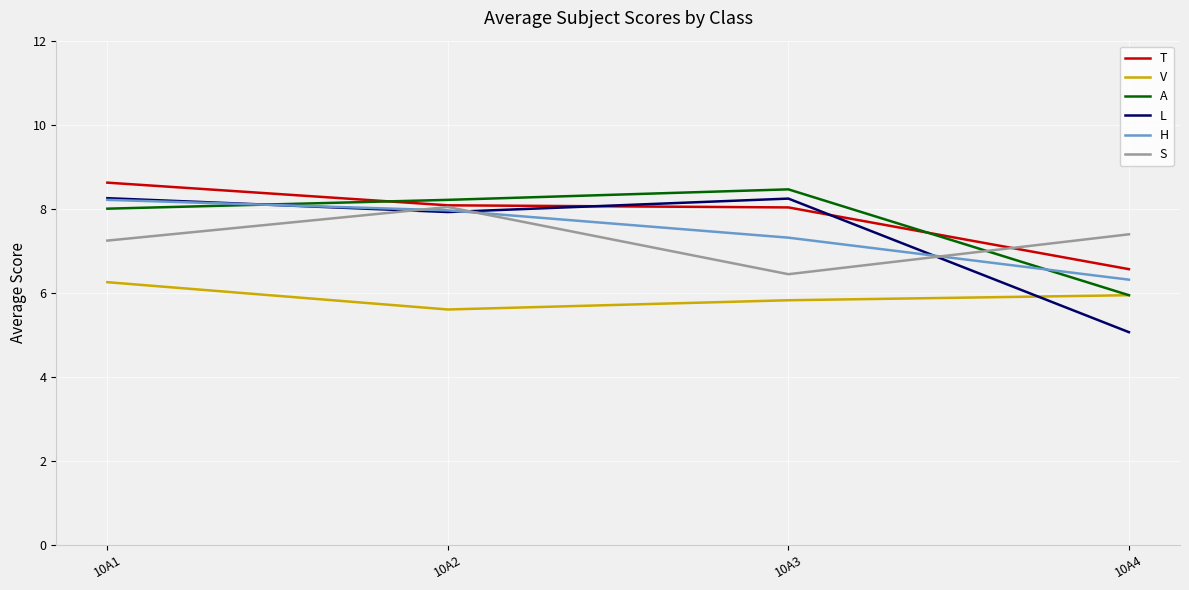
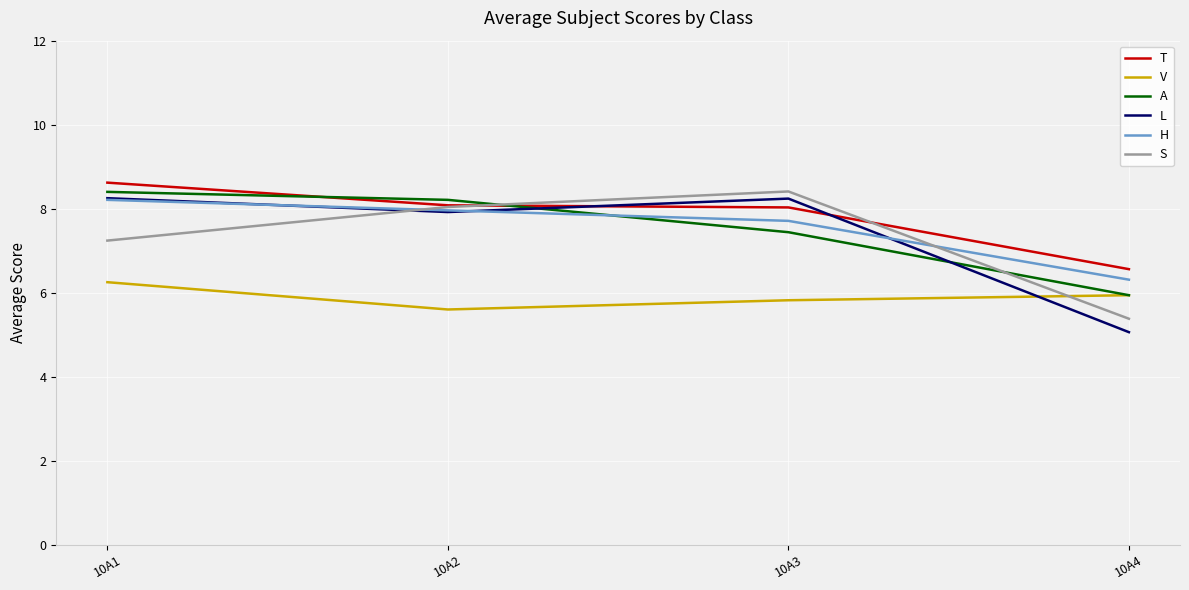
  {
    "T": {
      "10A1": 8.6,
      "10A3": 8.0,
      "10A4": 6.6
    },
    "V": {
      "10A1": 6.3,
      "10A2": 5.6,
      "10A3": 5.8
    },
    "A": {
-     "10A1": 8.0,
+     "10A1": 8.4,
      "10A2": 8.2,
-     "10A3": 8.5
+     "10A3": 7.4
    },
    "L": {
      "10A3": 8.2,
      "10A4": 5.1
    },
    "H": {
-     "10A3": 7.3,
+     "10A3": 7.7,
      "10A4": 6.3
    },
    "S": {
      "10A1": 7.2,
-     "10A3": 6.4,
-     "10A4": 7.4
+     "10A3": 8.4,
+     "10A4": 5.4
    }
  }
